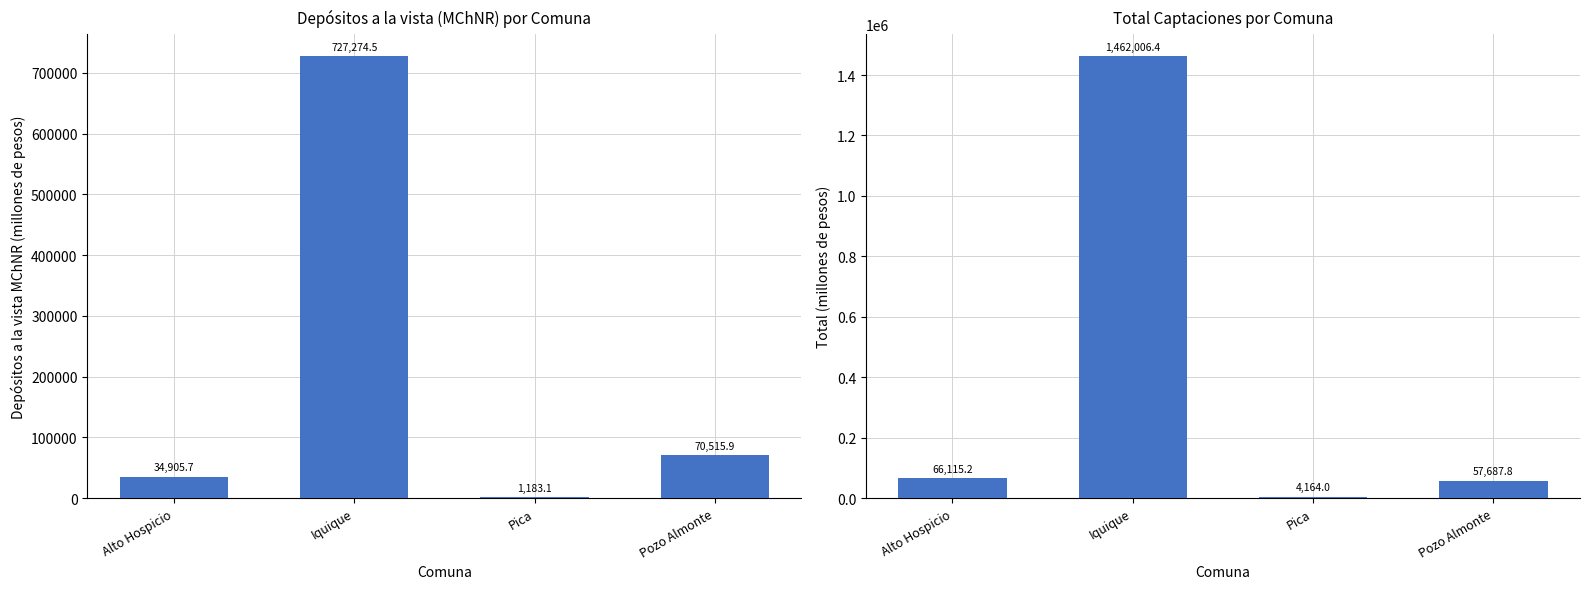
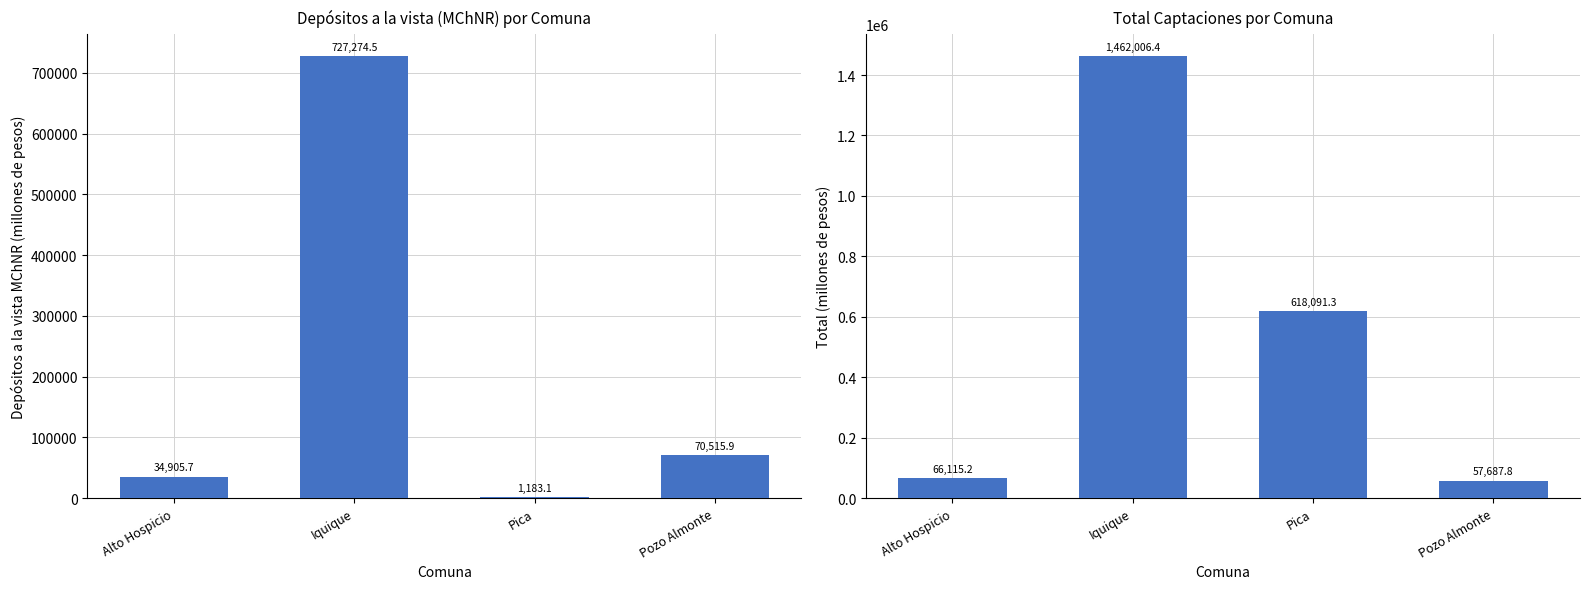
  {
    "Depósitos a la vista (MChNR) por Comuna": {
      "Alto Hospicio": "34,905.7",
      "Iquique": "727,274.5",
      "Pica": "1,183.1",
      "Pozo Almonte": "70,515.9"
    },
    "Total Captaciones por Comuna": {
      "Alto Hospicio": "66,115.2",
      "Iquique": "1,462,006.4",
-     "Pica": "4,164.0",
+     "Pica": "618,091.3",
      "Pozo Almonte": "57,687.8"
    }
  }
